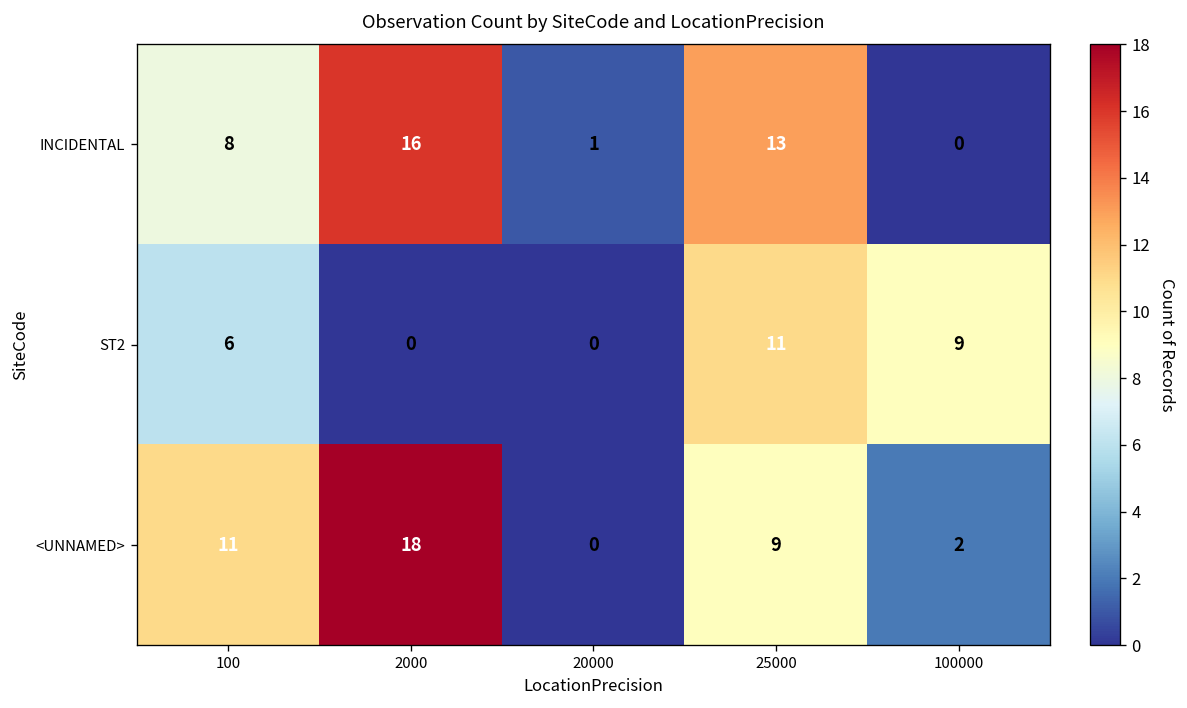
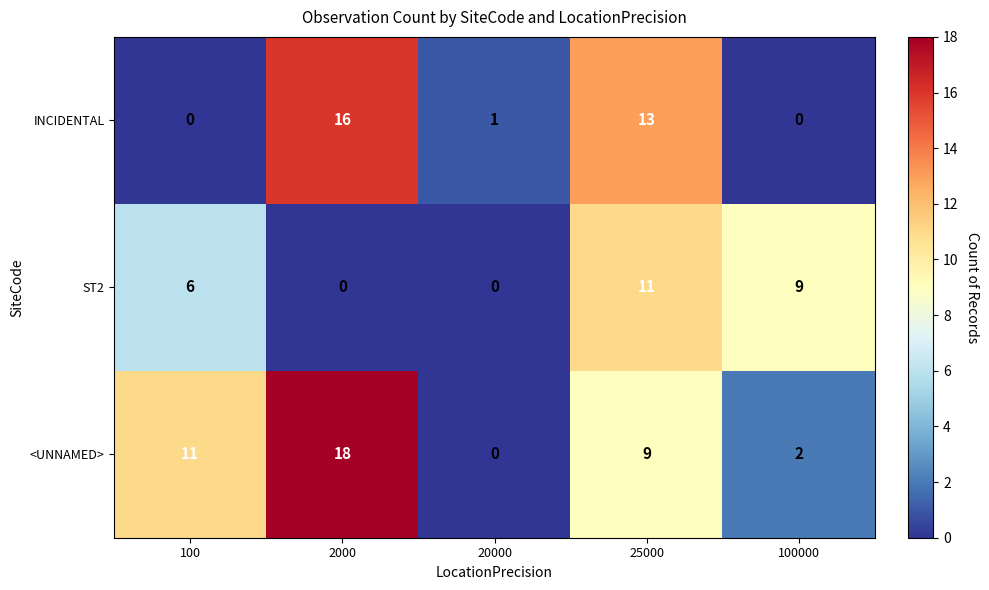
  {
    "INCIDENTAL": {
-     "100": 8,
+     "100": 0,
      "2000": 16,
      "20000": 1,
      "25000": 13,
      "100000": 0
    },
    "ST2": {
      "100": 6,
      "2000": 0,
      "20000": 0,
      "25000": 11,
      "100000": 9
    },
    "<UNNAMED>": {
      "100": 11,
      "2000": 18,
      "20000": 0,
      "25000": 9,
      "100000": 2
    }
  }
